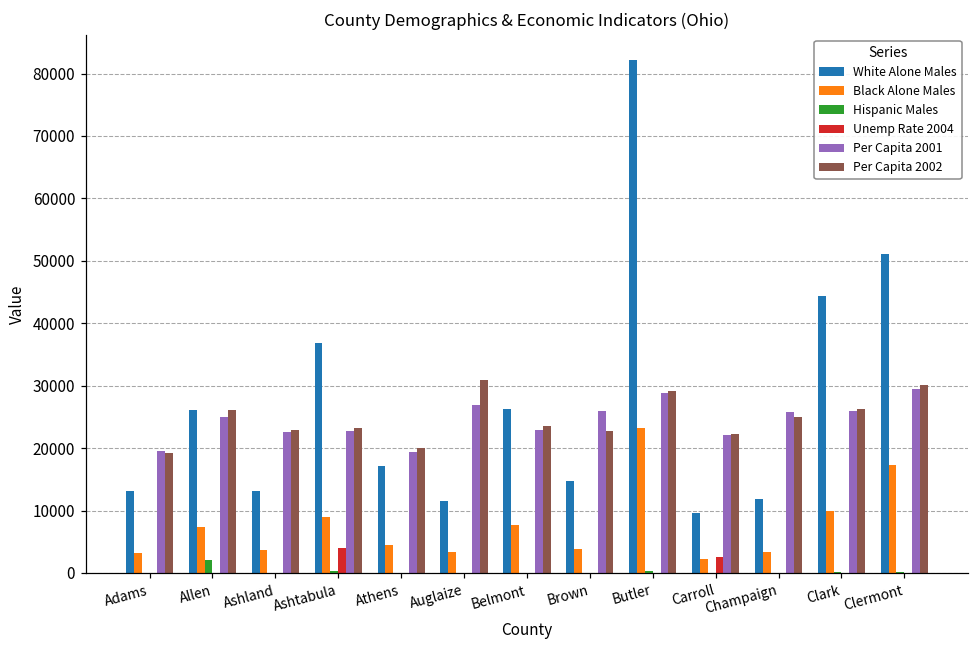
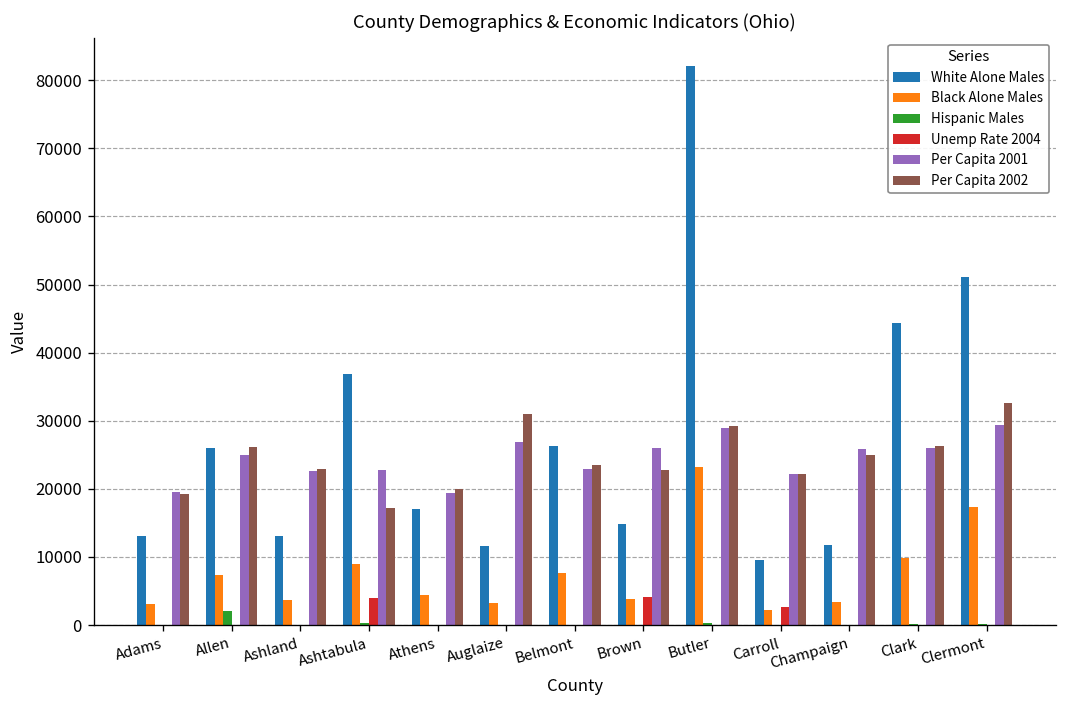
  {
    "White Alone Males": {
      "Adams": 13000,
      "Allen": 26000,
      "Ashland": 13000,
      "Ashtabula": 37000,
      "Athens": 17000,
      "Auglaize": 12000,
      "Belmont": 26000,
      "Brown": 15000,
      "Butler": 82000,
      "Carroll": 10000,
      "Champaign": 12000,
      "Clark": 44000,
      "Clermont": 51000
    },
    "Black Alone Males": {
      "Adams": 3000,
      "Allen": 7000,
      "Ashland": 4000,
      "Ashtabula": 9000,
      "Athens": 4000,
      "Auglaize": 3000,
      "Belmont": 8000,
      "Brown": 4000,
      "Butler": 23000,
      "Carroll": 2000,
      "Champaign": 3000,
      "Clark": 10000,
      "Clermont": 17000
    },
    "Hispanic Males": {
      "Allen": 2000,
      "Brown": 0,
      "Carroll": 0
    },
    "Unemp Rate 2004": {
      "Ashtabula": 4000,
-     "Brown": 0,
+     "Brown": 4000,
      "Carroll": 3000
    },
    "Per Capita 2001": {
      "Adams": 20000,
      "Allen": 25000,
      "Ashland": 23000,
      "Ashtabula": 23000,
      "Athens": 19000,
      "Auglaize": 27000,
      "Belmont": 23000,
      "Brown": 26000,
      "Butler": 29000,
      "Carroll": 22000,
      "Champaign": 26000,
      "Clark": 26000,
      "Clermont": 29000
    },
    "Per Capita 2002": {
      "Adams": 19000,
      "Allen": 26000,
      "Ashland": 23000,
-     "Ashtabula": 23000,
+     "Ashtabula": 17000,
      "Athens": 20000,
      "Auglaize": 31000,
      "Belmont": 24000,
      "Brown": 23000,
      "Butler": 29000,
      "Carroll": 22000,
      "Champaign": 25000,
      "Clark": 26000,
-     "Clermont": 30000
+     "Clermont": 33000
    }
  }
